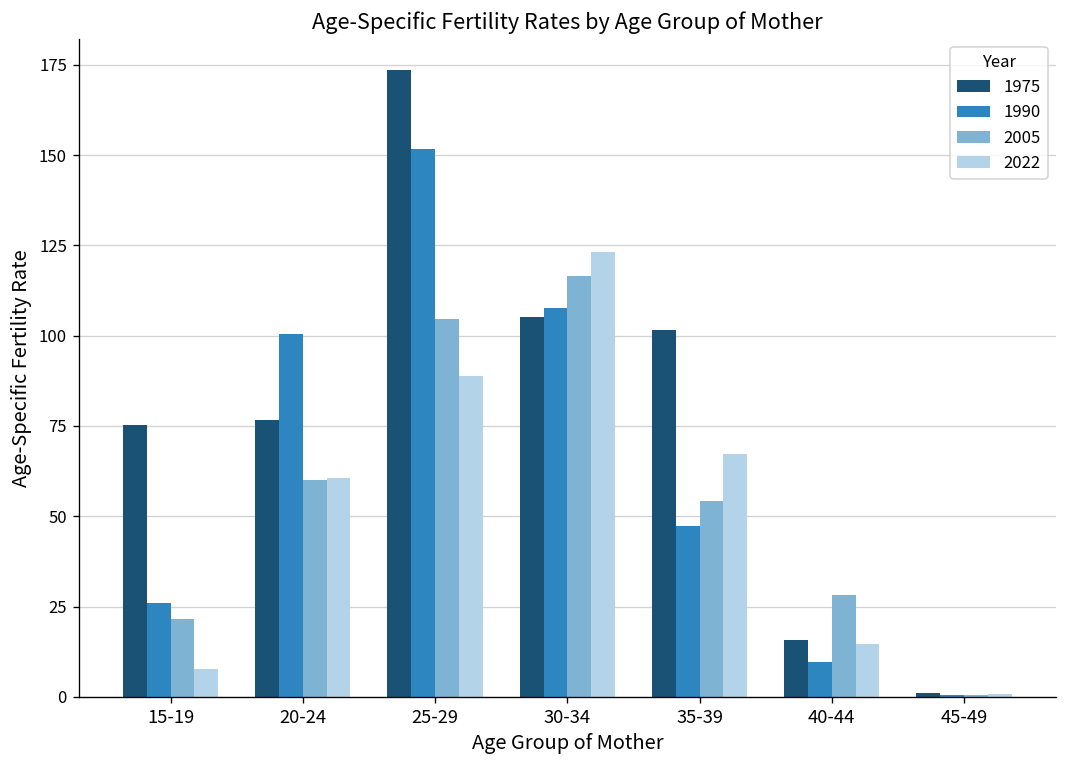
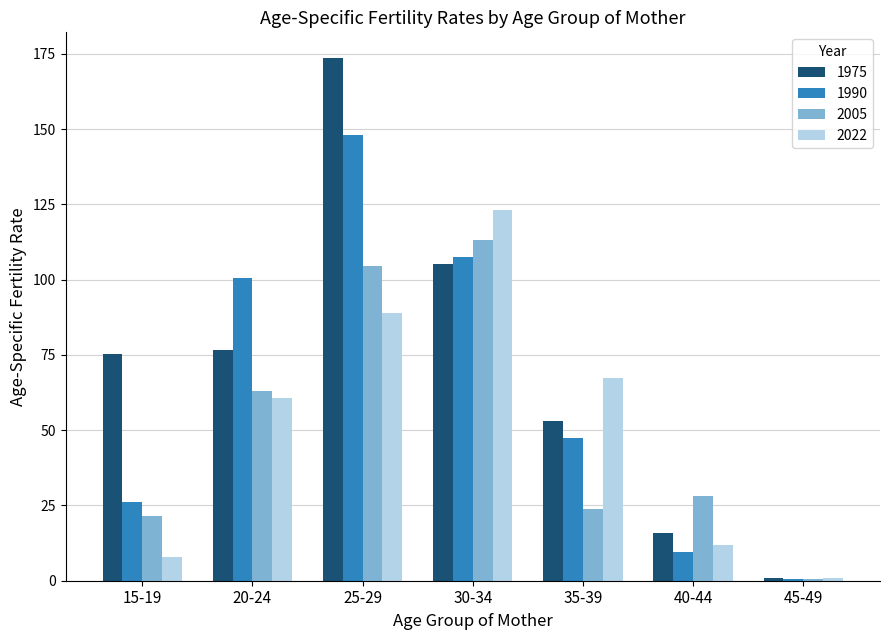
  {
    "1975": {
      "15-19": 75,
      "20-24": 77,
      "25-29": 174,
      "30-34": 105,
-     "35-39": 102,
+     "35-39": 53,
      "40-44": 16,
      "45-49": 1
    },
    "1990": {
      "15-19": 26,
      "20-24": 100,
-     "25-29": 152,
+     "25-29": 148,
      "30-34": 108,
      "35-39": 47,
      "40-44": 10
    },
    "2005": {
      "15-19": 22,
-     "20-24": 60,
+     "20-24": 63,
      "25-29": 105,
-     "30-34": 116,
-     "35-39": 54,
+     "30-34": 113,
+     "35-39": 24,
      "40-44": 28
    },
    "2022": {
      "15-19": 8,
      "20-24": 61,
      "25-29": 89,
      "30-34": 123,
      "35-39": 67,
-     "40-44": 15
+     "40-44": 12
    }
  }
